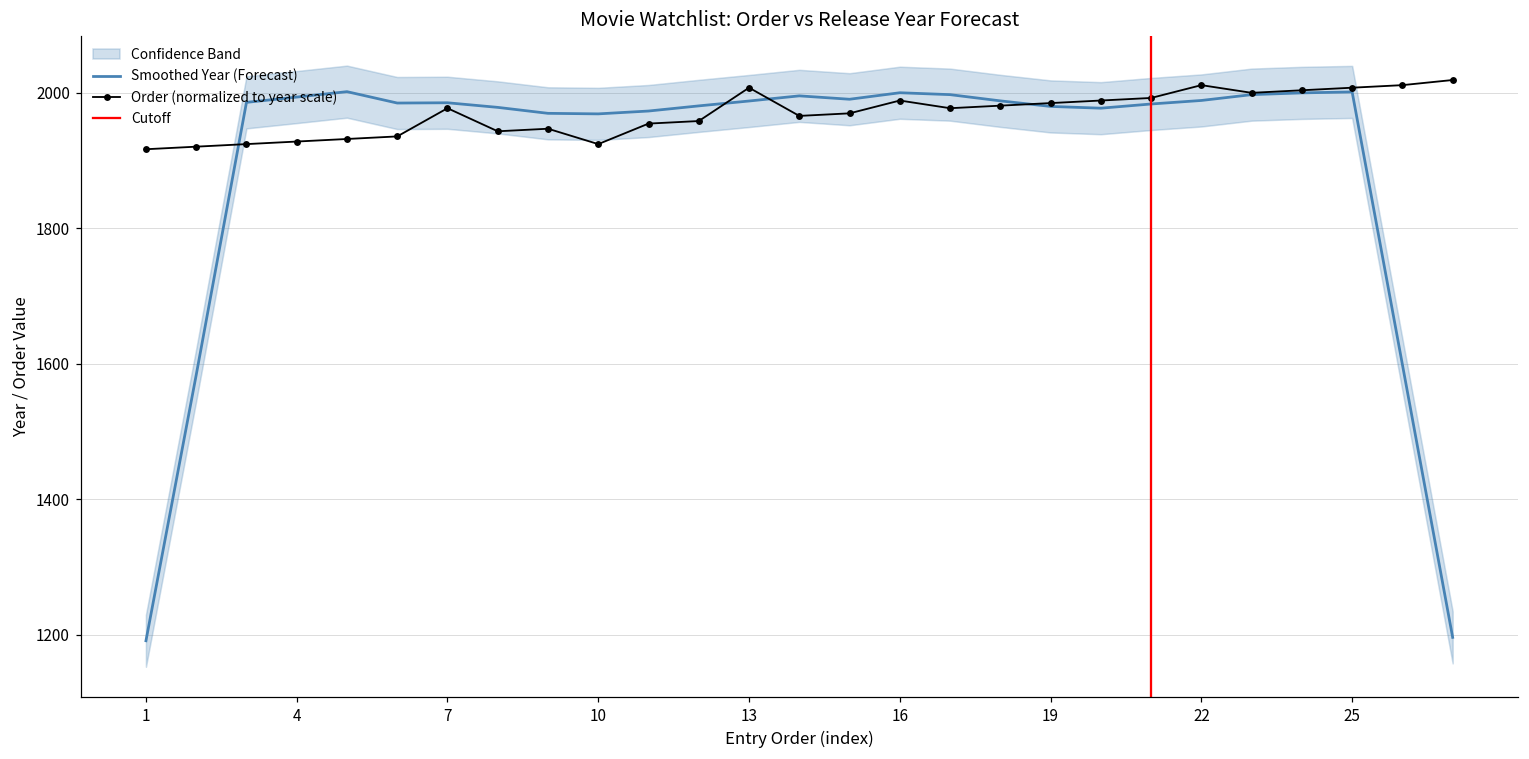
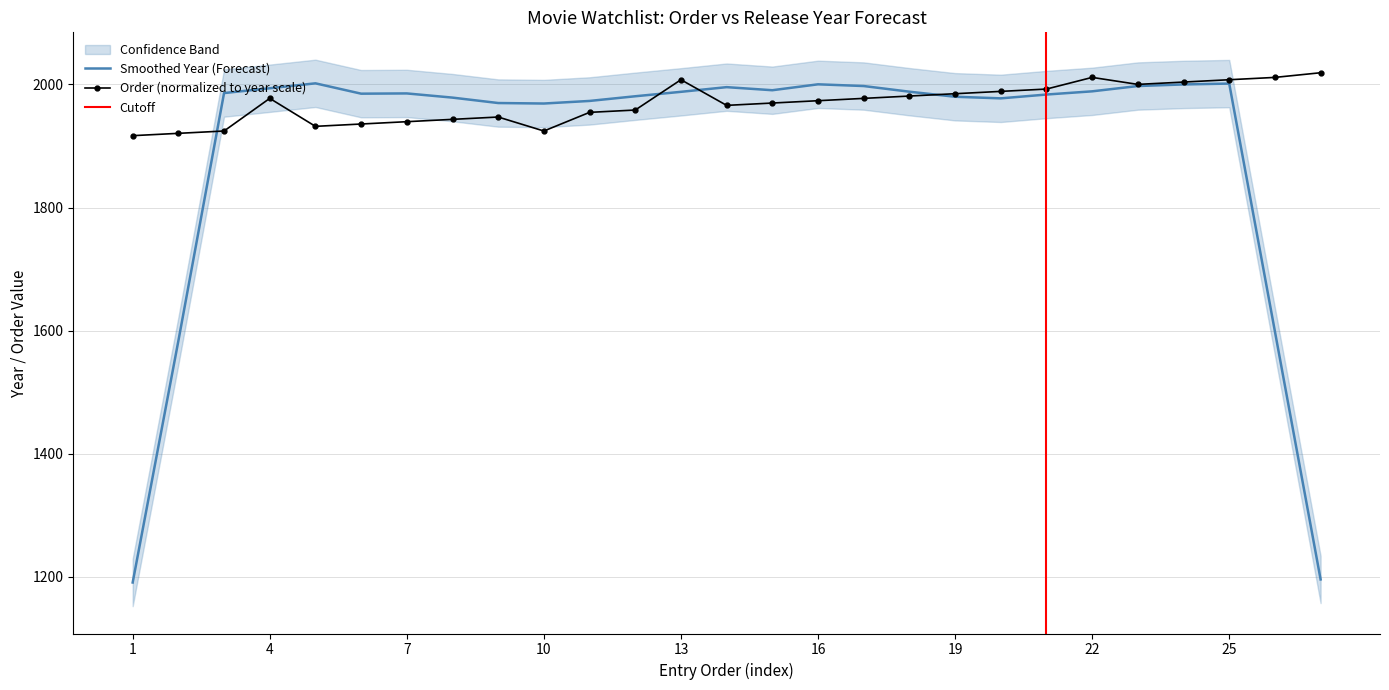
  {
    "Order (normalized to year scale)": {
      "1": 1920,
-     "4": 1930,
-     "7": 1980,
+     "4": 1980,
+     "7": 1940,
      "10": 1920,
      "13": 2010,
-     "16": 1990,
+     "16": 1970,
      "19": 1980,
      "22": 2010,
      "25": 2010
    }
  }
